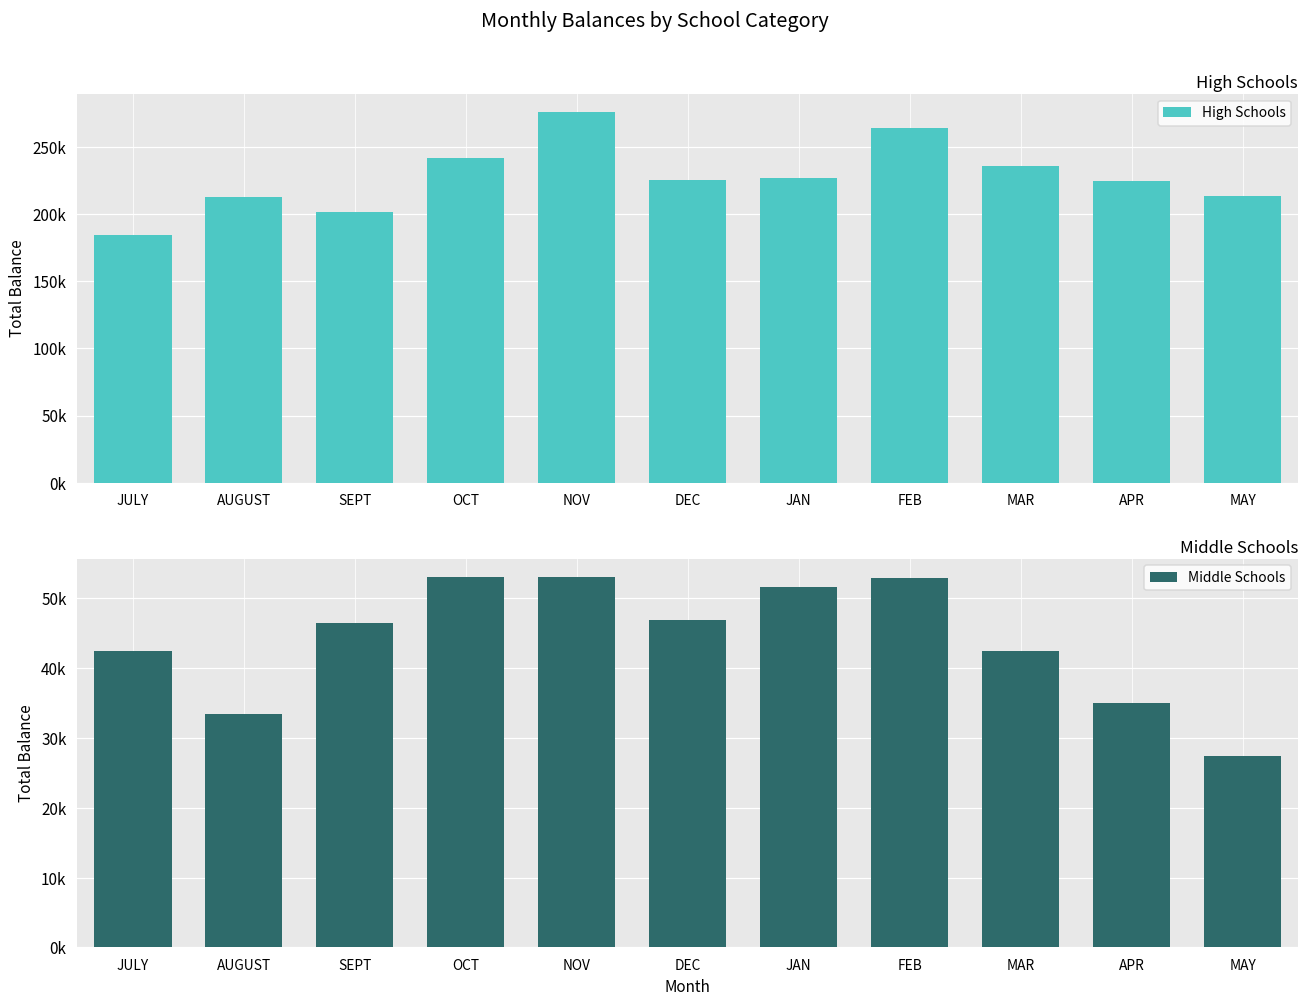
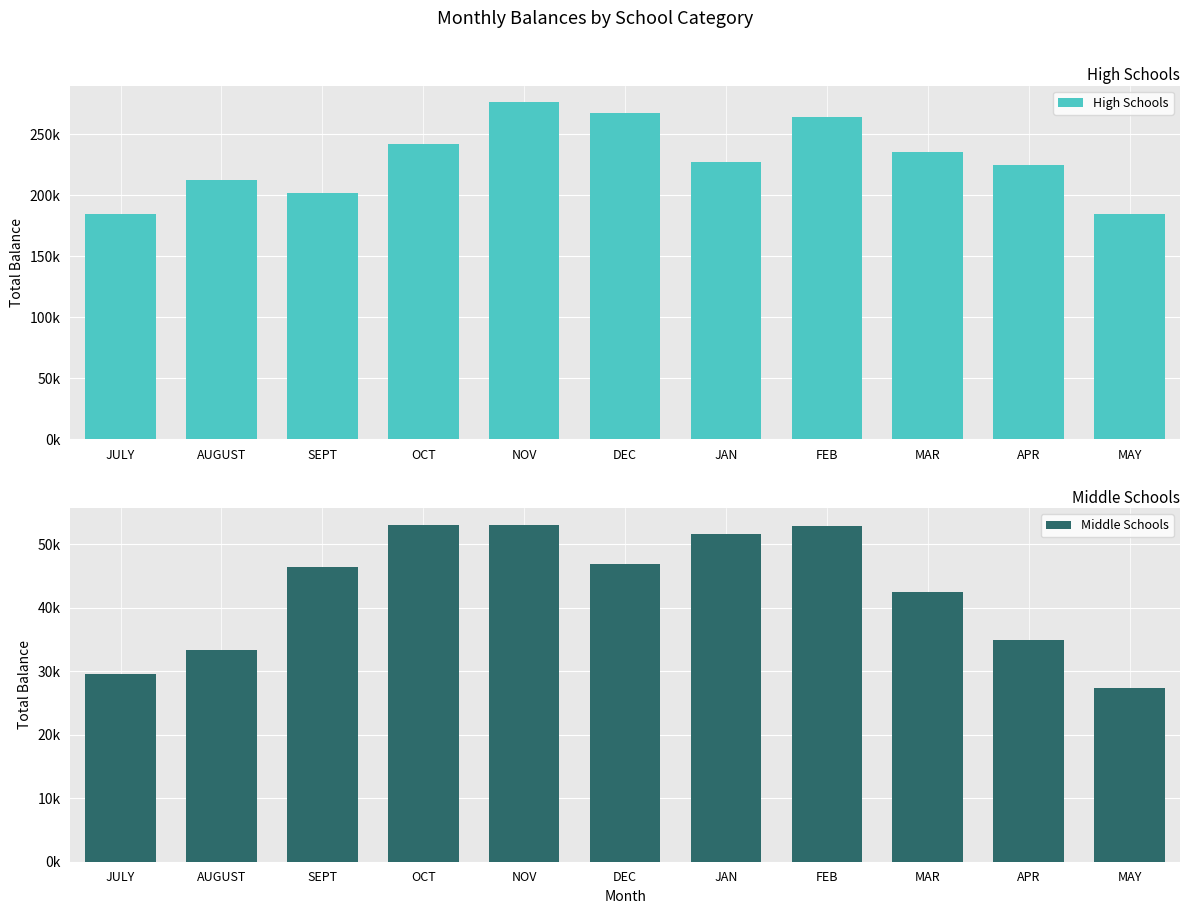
  {
    "High Schools": {
      "JULY": 184000,
      "AUGUST": 213000,
      "SEPT": 202000,
      "OCT": 242000,
      "NOV": 276000,
-     "DEC": 225000,
+     "DEC": 267000,
      "JAN": 227000,
      "FEB": 264000,
      "MAR": 236000,
      "APR": 225000,
-     "MAY": 213000
+     "MAY": 184000
    },
    "Middle Schools": {
-     "JULY": 42000,
+     "JULY": 30000,
      "AUGUST": 33000,
      "SEPT": 46000,
      "OCT": 53000,
      "NOV": 53000,
      "DEC": 47000,
      "JAN": 52000,
      "FEB": 53000,
      "MAR": 42000,
      "APR": 35000,
      "MAY": 27000
    }
  }
